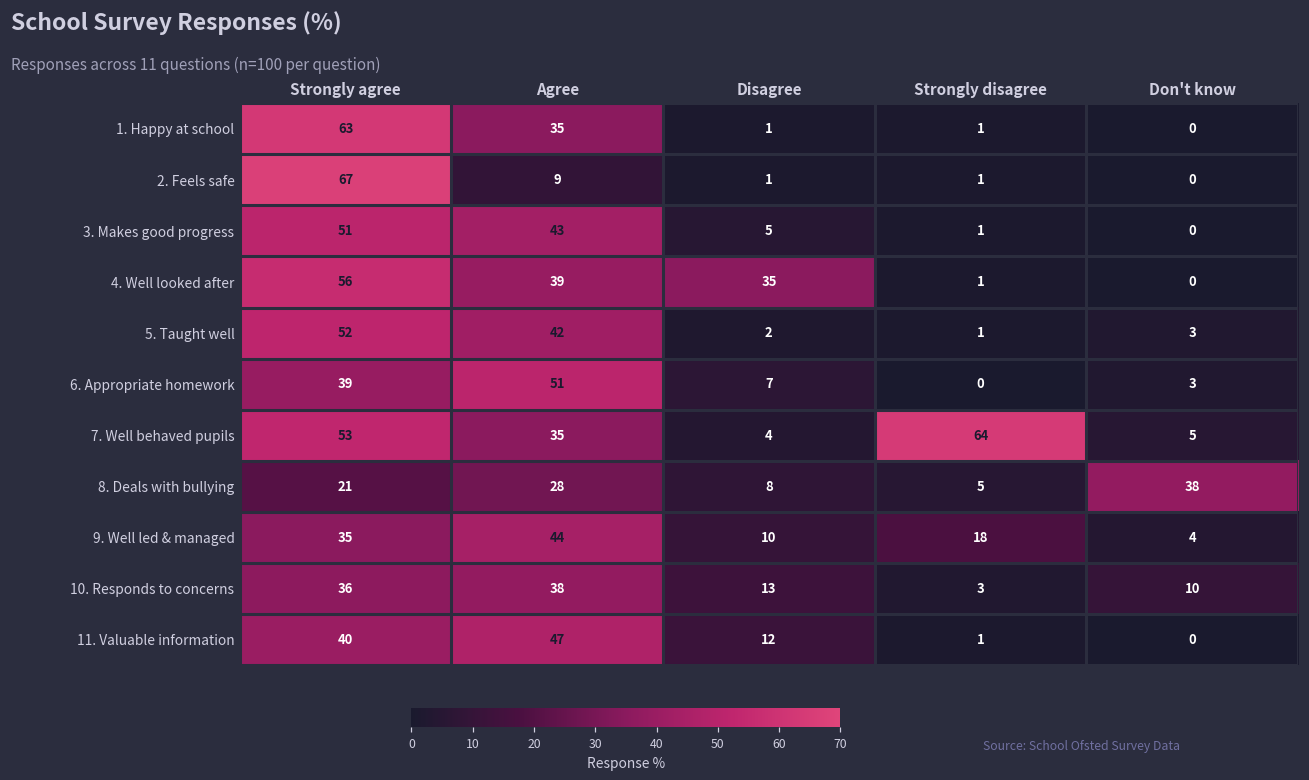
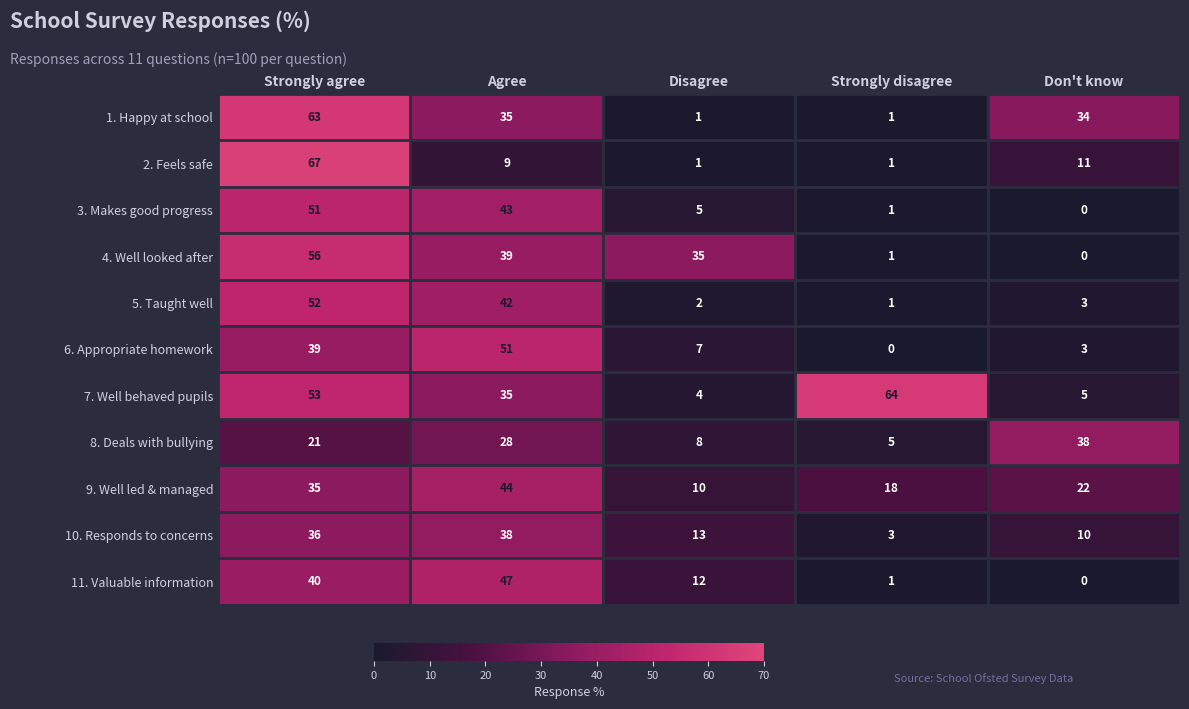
  {
    "1. Happy at school": {
      "Strongly agree": 63,
      "Agree": 35,
      "Disagree": 1,
      "Strongly disagree": 1,
-     "Don't know": 0
+     "Don't know": 34
    },
    "2. Feels safe": {
      "Strongly agree": 67,
      "Agree": 9,
      "Disagree": 1,
      "Strongly disagree": 1,
-     "Don't know": 0
+     "Don't know": 11
    },
    "3. Makes good progress": {
      "Strongly agree": 51,
      "Agree": 43,
      "Disagree": 5,
      "Strongly disagree": 1,
      "Don't know": 0
    },
    "4. Well looked after": {
      "Strongly agree": 56,
      "Agree": 39,
      "Disagree": 35,
      "Strongly disagree": 1,
      "Don't know": 0
    },
    "5. Taught well": {
      "Strongly agree": 52,
      "Agree": 42,
      "Disagree": 2,
      "Strongly disagree": 1,
      "Don't know": 3
    },
    "6. Appropriate homework": {
      "Strongly agree": 39,
      "Agree": 51,
      "Disagree": 7,
      "Strongly disagree": 0,
      "Don't know": 3
    },
    "7. Well behaved pupils": {
      "Strongly agree": 53,
      "Agree": 35,
      "Disagree": 4,
      "Strongly disagree": 64,
      "Don't know": 5
    },
    "8. Deals with bullying": {
      "Strongly agree": 21,
      "Agree": 28,
      "Disagree": 8,
      "Strongly disagree": 5,
      "Don't know": 38
    },
    "9. Well led & managed": {
      "Strongly agree": 35,
      "Agree": 44,
      "Disagree": 10,
      "Strongly disagree": 18,
-     "Don't know": 4
+     "Don't know": 22
    },
    "10. Responds to concerns": {
      "Strongly agree": 36,
      "Agree": 38,
      "Disagree": 13,
      "Strongly disagree": 3,
      "Don't know": 10
    },
    "11. Valuable information": {
      "Strongly agree": 40,
      "Agree": 47,
      "Disagree": 12,
      "Strongly disagree": 1,
      "Don't know": 0
    }
  }
